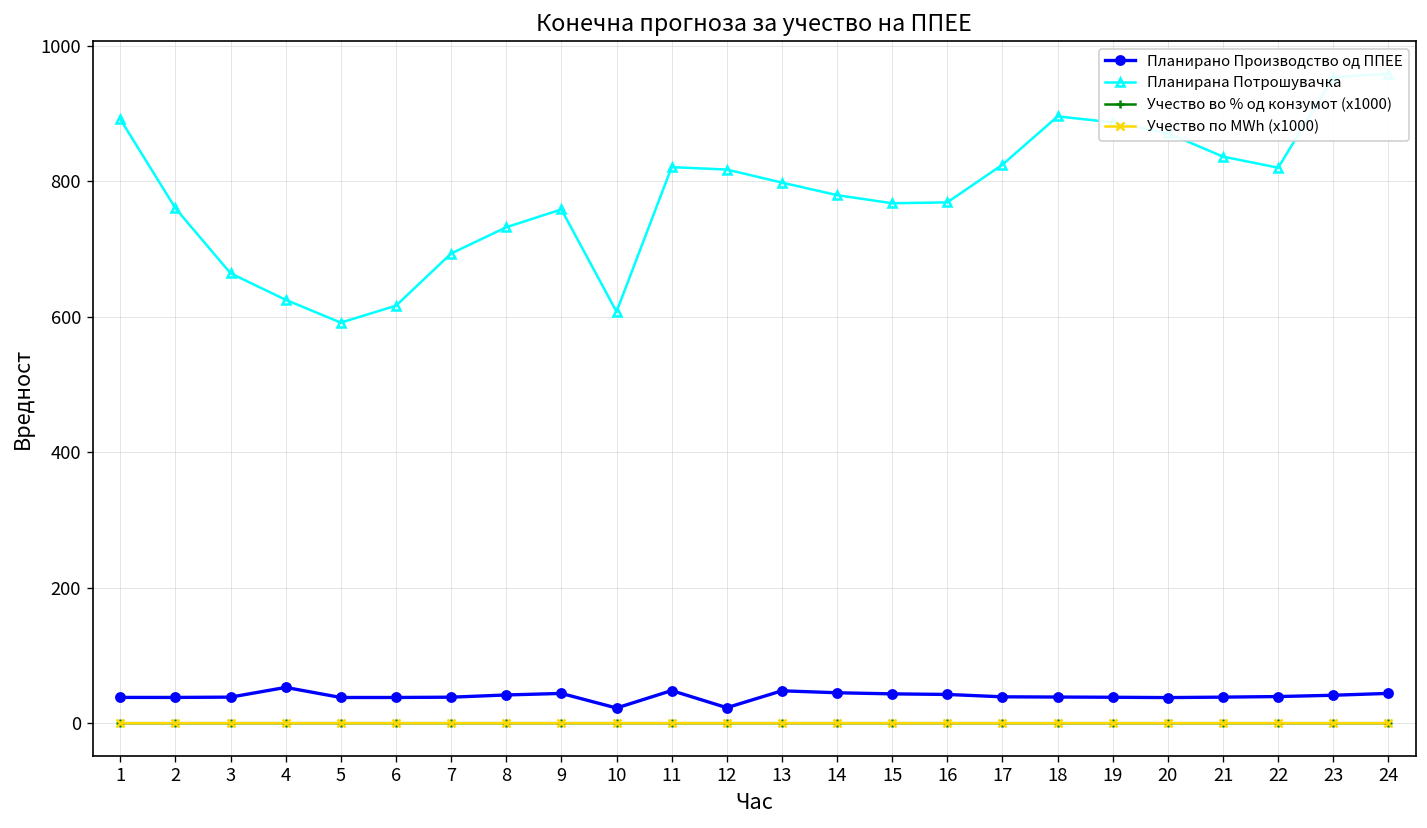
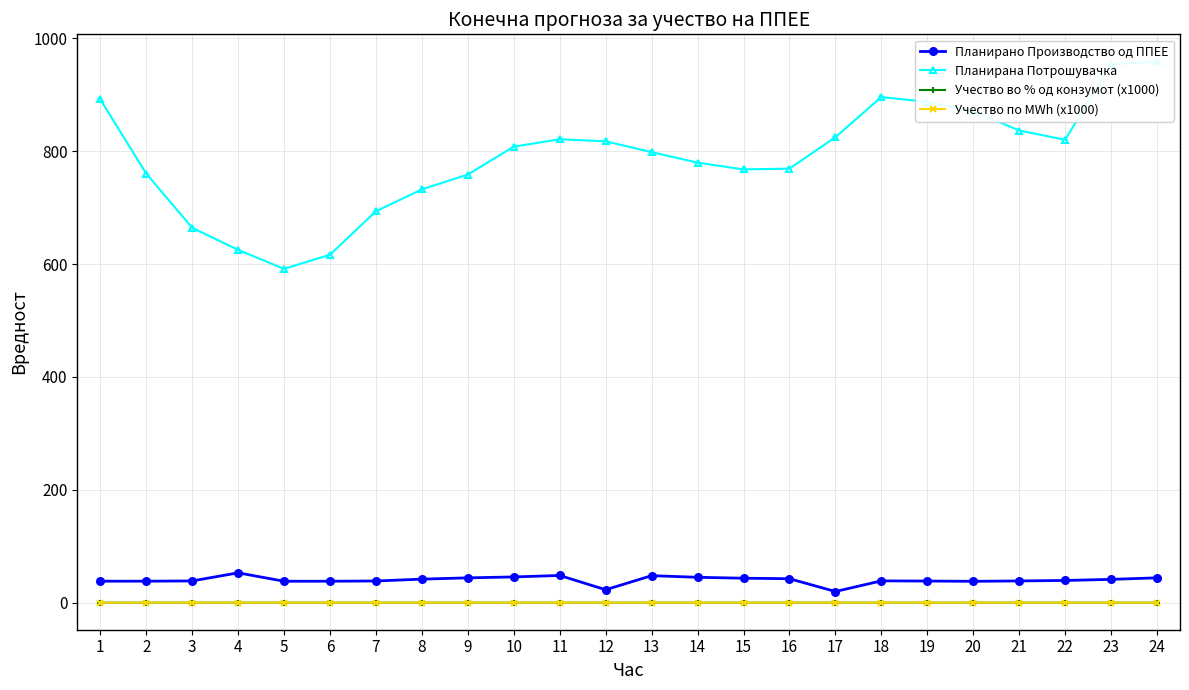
  {
    "Планирано Производство од ППЕЕ": {
      "1": 40,
      "2": 40,
      "3": 40,
      "4": 50,
      "5": 40,
      "6": 40,
      "7": 40,
      "8": 40,
      "9": 40,
-     "10": 20,
+     "10": 50,
      "11": 50,
      "12": 20,
      "13": 50,
      "14": 40,
      "15": 40,
      "16": 40,
-     "17": 40,
+     "17": 20,
      "18": 40,
      "19": 40,
      "20": 40,
      "21": 40,
      "22": 40,
      "23": 40,
      "24": 40
    },
    "Планирана Потрошувачка": {
      "1": 890,
      "2": 760,
      "3": 660,
      "4": 630,
      "5": 590,
      "6": 620,
      "7": 690,
      "8": 730,
      "9": 760,
-     "10": 610,
+     "10": 810,
      "11": 820,
      "12": 820,
      "13": 800,
      "14": 780,
      "15": 770,
      "16": 770,
      "17": 820,
      "18": 900,
      "21": 840,
      "22": 820
    },
    "Учество по MWh (x1000)": {
      "1": 0,
      "2": 0,
      "3": 0,
      "4": 0,
      "5": 0,
      "6": 0,
      "7": 0,
      "8": 0,
      "9": 0,
      "10": 0,
      "11": 0,
      "12": 0,
      "13": 0,
      "14": 0,
      "15": 0,
      "16": 0,
      "17": 0,
      "18": 0,
      "19": 0,
      "20": 0,
      "21": 0,
      "22": 0,
      "23": 0,
      "24": 0
    }
  }
